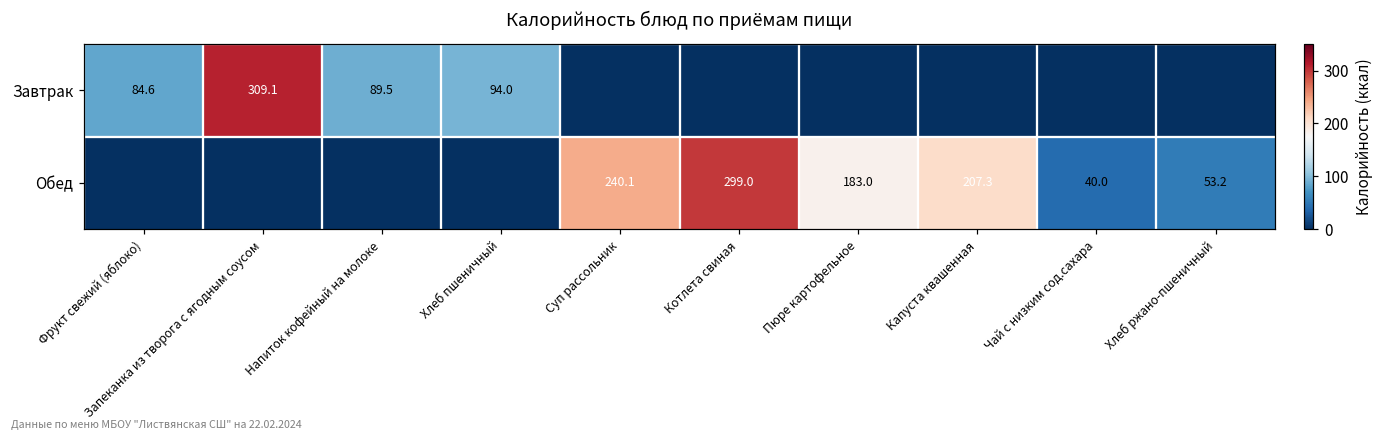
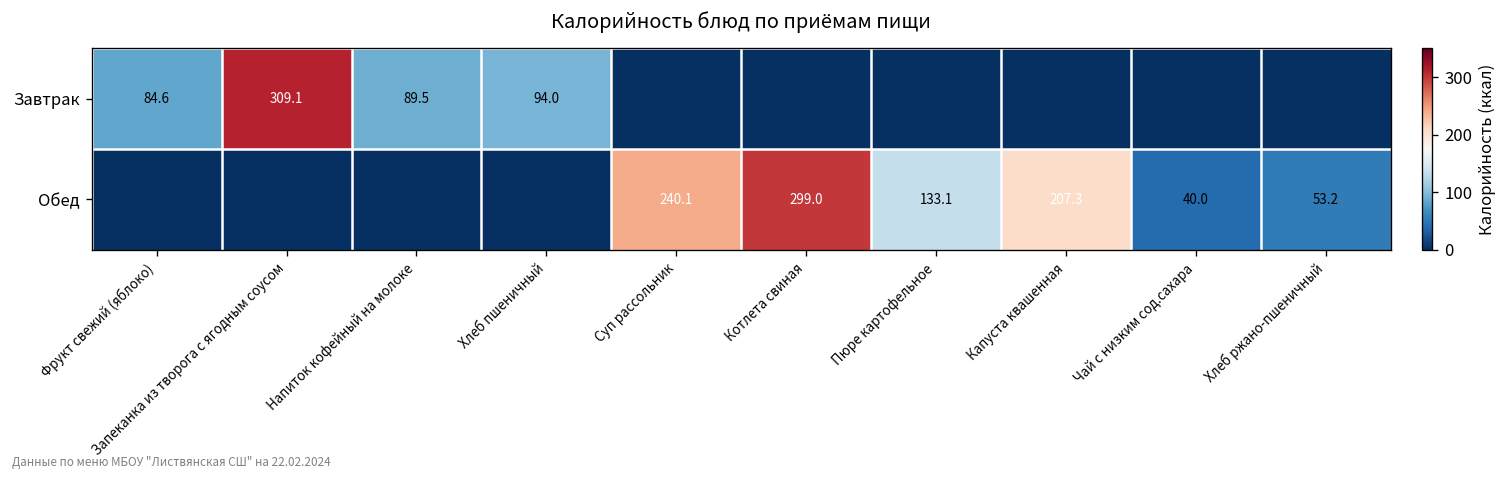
  {
    "Завтрак": {
      "Фрукт свежий (яблоко)": 84.6,
      "Запеканка из творога с ягодным соусом": 309.1,
      "Напиток кофейный на молоке": 89.5,
      "Хлеб пшеничный": 94.0
    },
    "Обед": {
      "Суп рассольник": 240.1,
      "Котлета свиная": 299.0,
-     "Пюре картофельное": 183.0,
+     "Пюре картофельное": 133.1,
      "Капуста квашенная": 207.3,
      "Чай с низким сод.сахара": 40.0,
      "Хлеб ржано-пшеничный": 53.2
    }
  }
